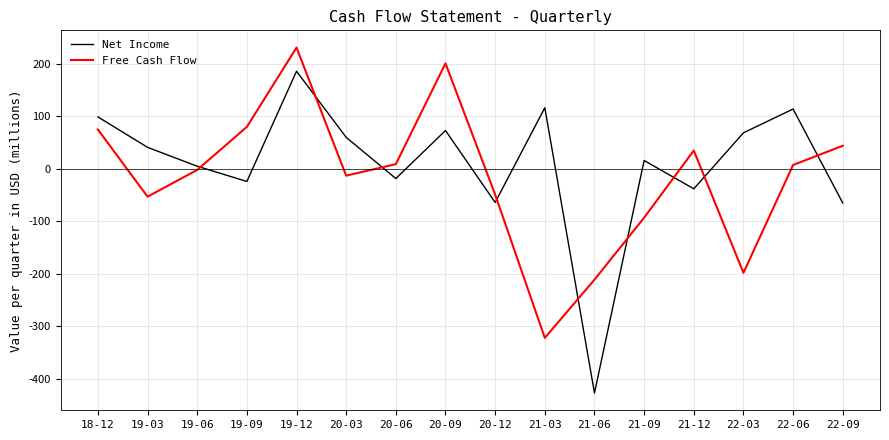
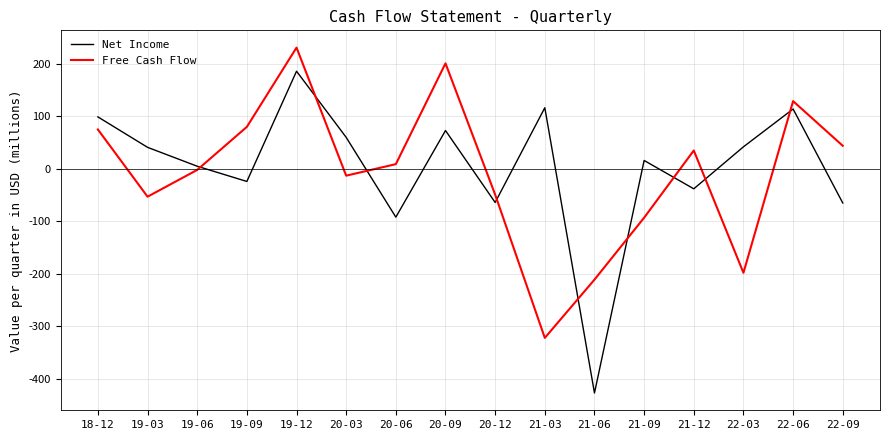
  {
    "Net Income": {
      "18-12": 100,
      "19-03": 40,
      "19-06": 10,
      "19-09": -20,
      "19-12": 190,
      "20-03": 60,
-     "20-06": -20,
+     "20-06": -90,
      "20-09": 70,
      "20-12": -60,
      "21-03": 120,
      "21-06": -430,
      "21-09": 20,
      "21-12": -40,
-     "22-03": 70,
+     "22-03": 40,
      "22-06": 110,
      "22-09": -70
    },
    "Free Cash Flow": {
      "18-12": 80,
      "19-03": -50,
      "19-06": 0,
      "19-09": 80,
      "19-12": 230,
      "20-03": -10,
      "20-06": 10,
      "20-09": 200,
      "20-12": -50,
      "21-03": -320,
      "21-06": -210,
      "21-09": -90,
      "21-12": 40,
      "22-03": -200,
-     "22-06": 10,
+     "22-06": 130,
      "22-09": 40
    }
  }
